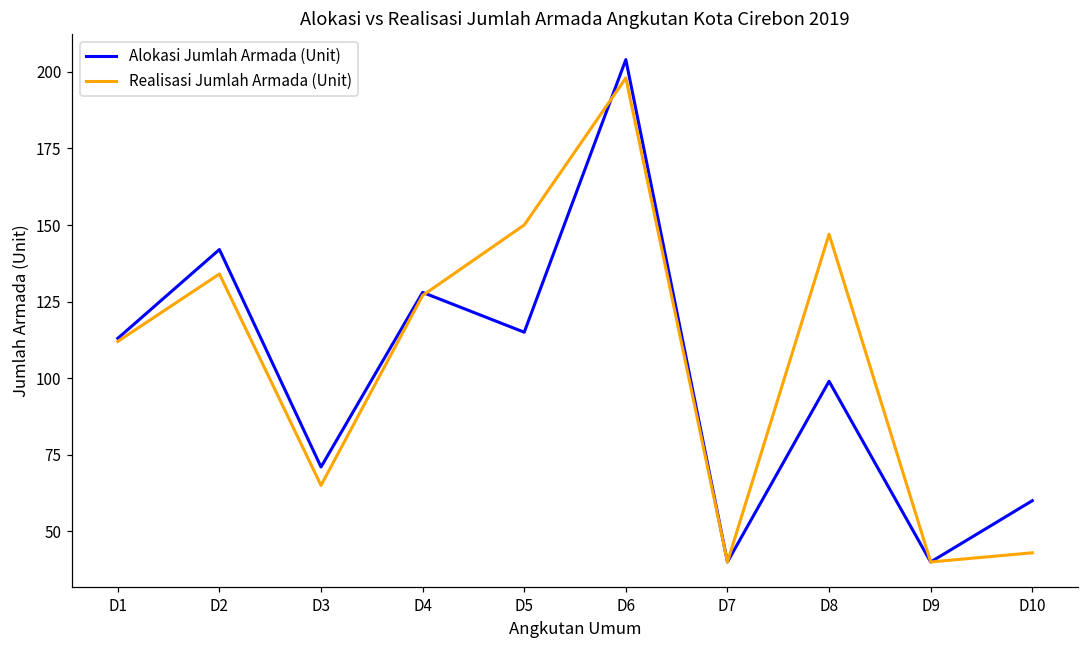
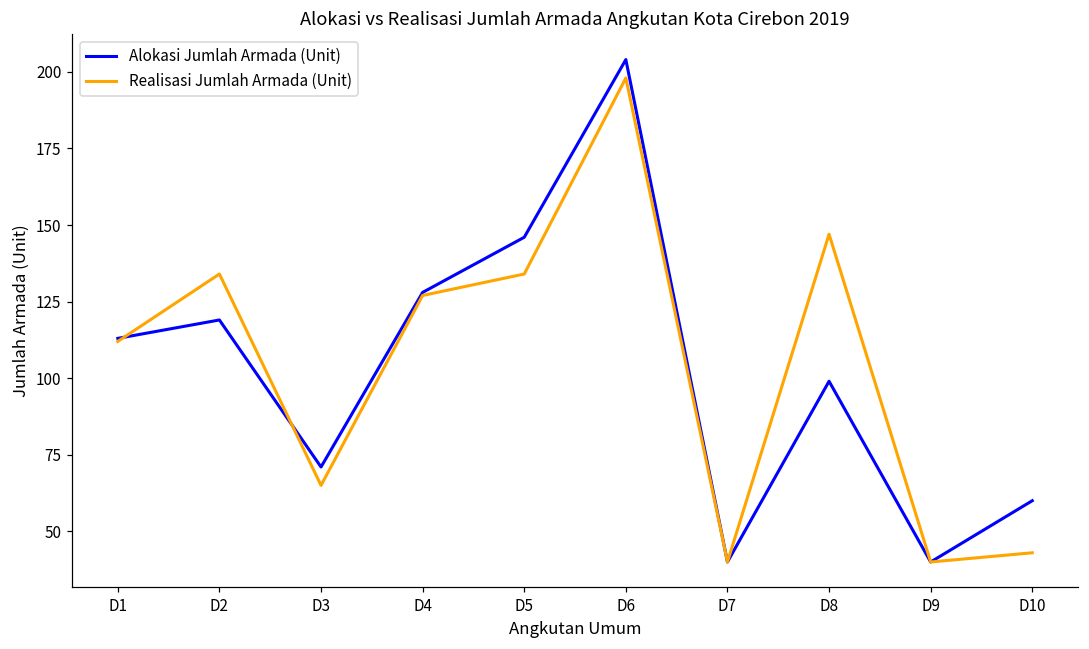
  {
    "Alokasi Jumlah Armada (Unit)": {
      "D1": 113,
-     "D2": 142,
+     "D2": 119,
      "D3": 71,
      "D4": 128,
-     "D5": 115,
+     "D5": 146,
      "D6": 204,
      "D8": 99,
      "D10": 60
    },
    "Realisasi Jumlah Armada (Unit)": {
      "D1": 112,
      "D2": 134,
      "D3": 65,
      "D4": 127,
-     "D5": 150,
+     "D5": 134,
      "D6": 198,
      "D8": 147,
      "D10": 43
    }
  }
